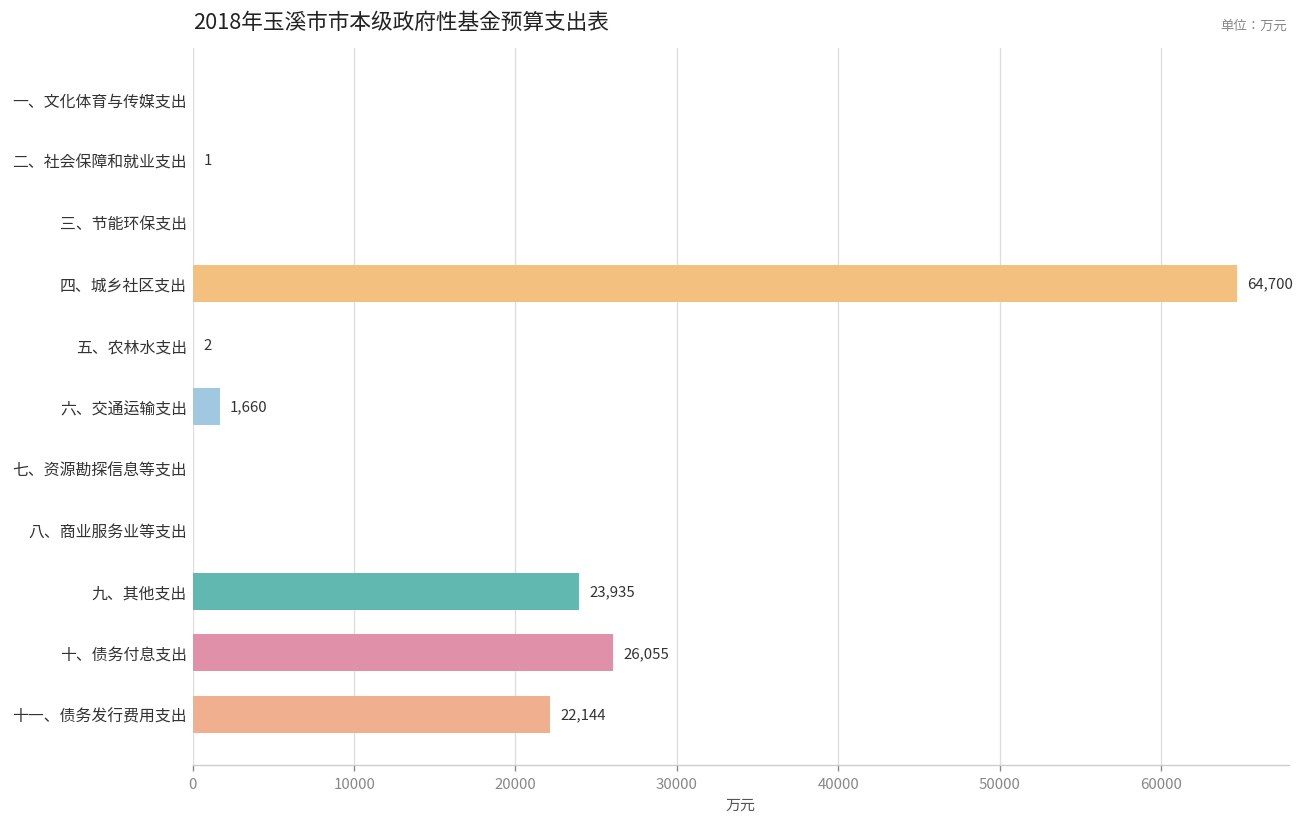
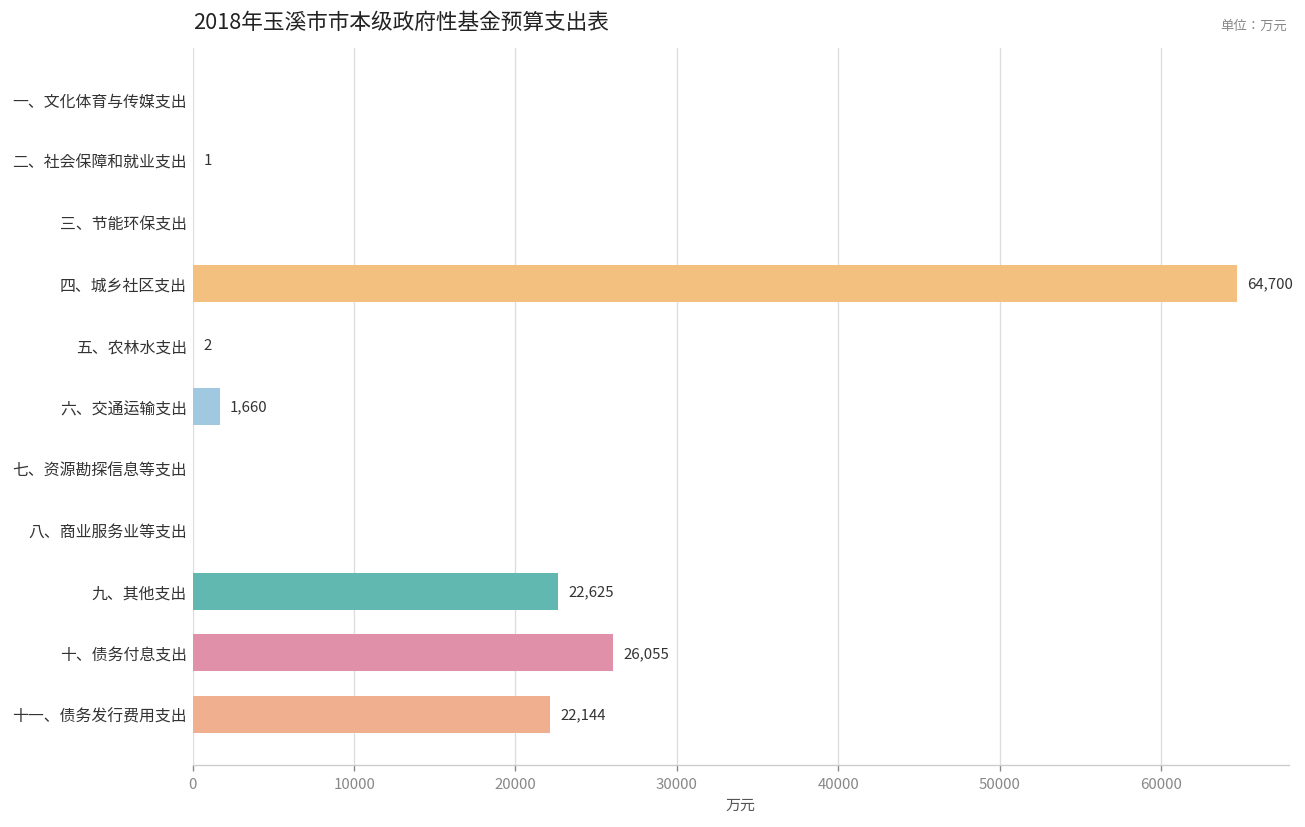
  {
    "二、社会保障和就业支出": "1",
    "四、城乡社区支出": "64,700",
    "五、农林水支出": "2",
    "六、交通运输支出": "1,660",
-   "九、其他支出": "23,935",
+   "九、其他支出": "22,625",
    "十、债务付息支出": "26,055",
    "十一、债务发行费用支出": "22,144"
  }
